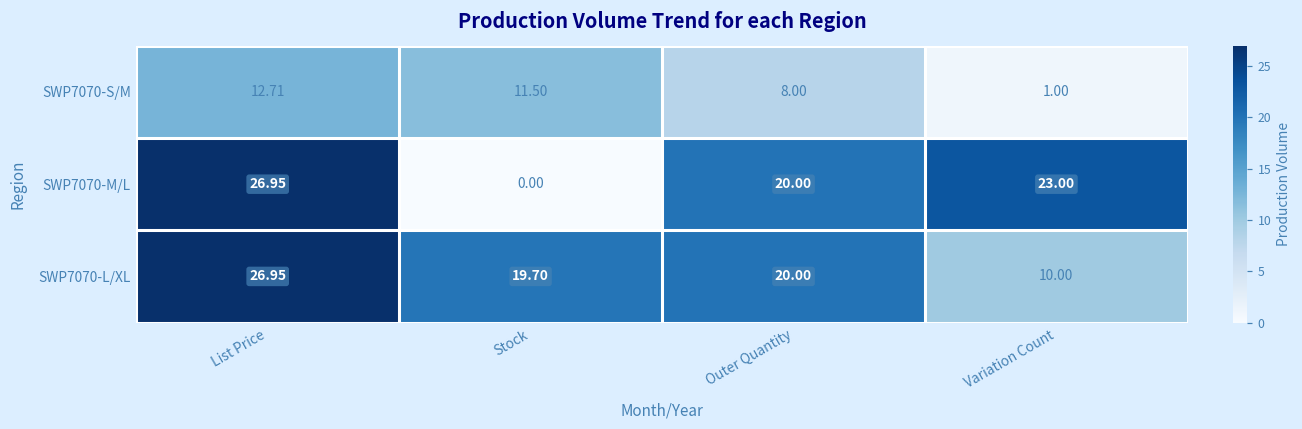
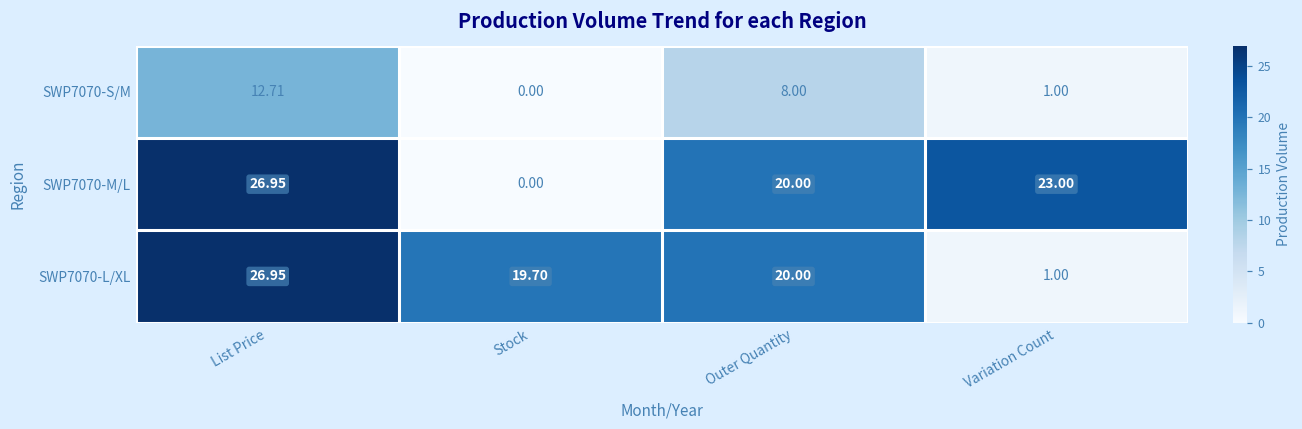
  {
    "SWP7070-S/M": {
      "List Price": 12.71,
-     "Stock": 11.50,
+     "Stock": 0.00,
      "Outer Quantity": 8.00,
      "Variation Count": 1.00
    },
    "SWP7070-M/L": {
      "Stock": 0.00
    },
    "SWP7070-L/XL": {
-     "Variation Count": 10.00
+     "Variation Count": 1.00
    }
  }
